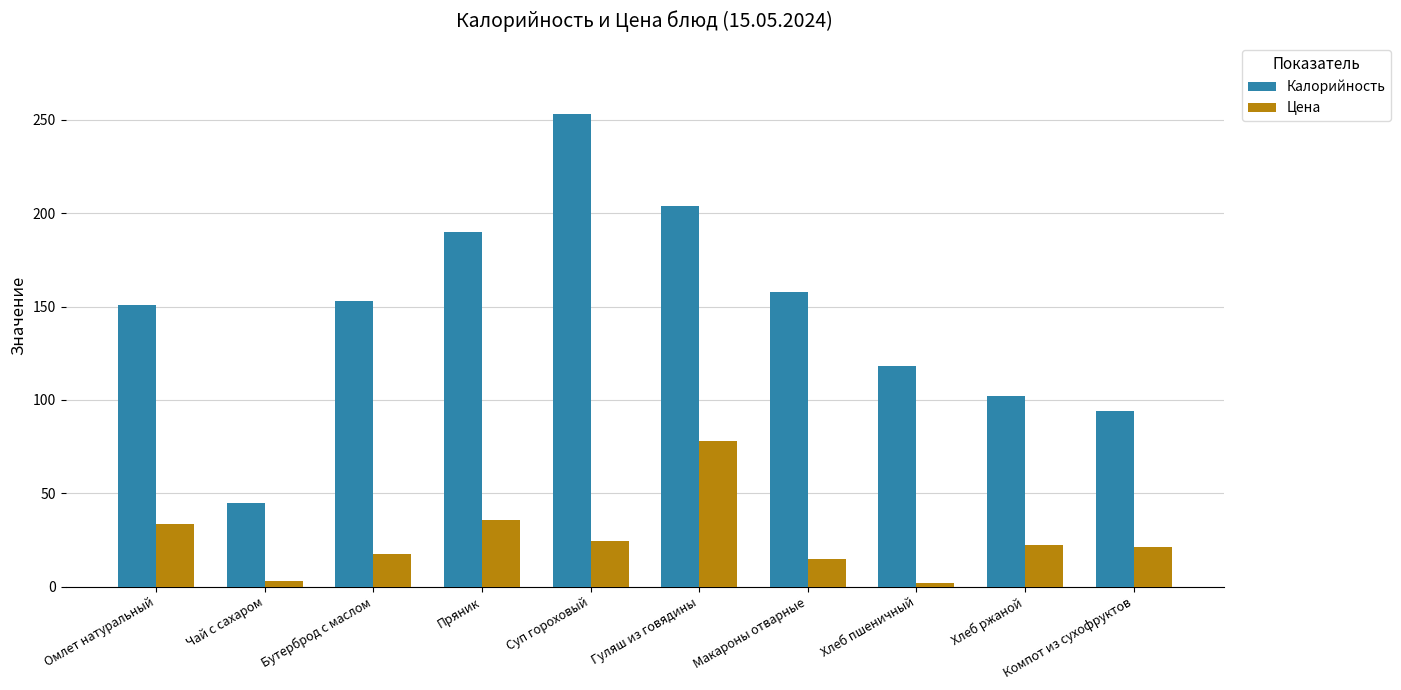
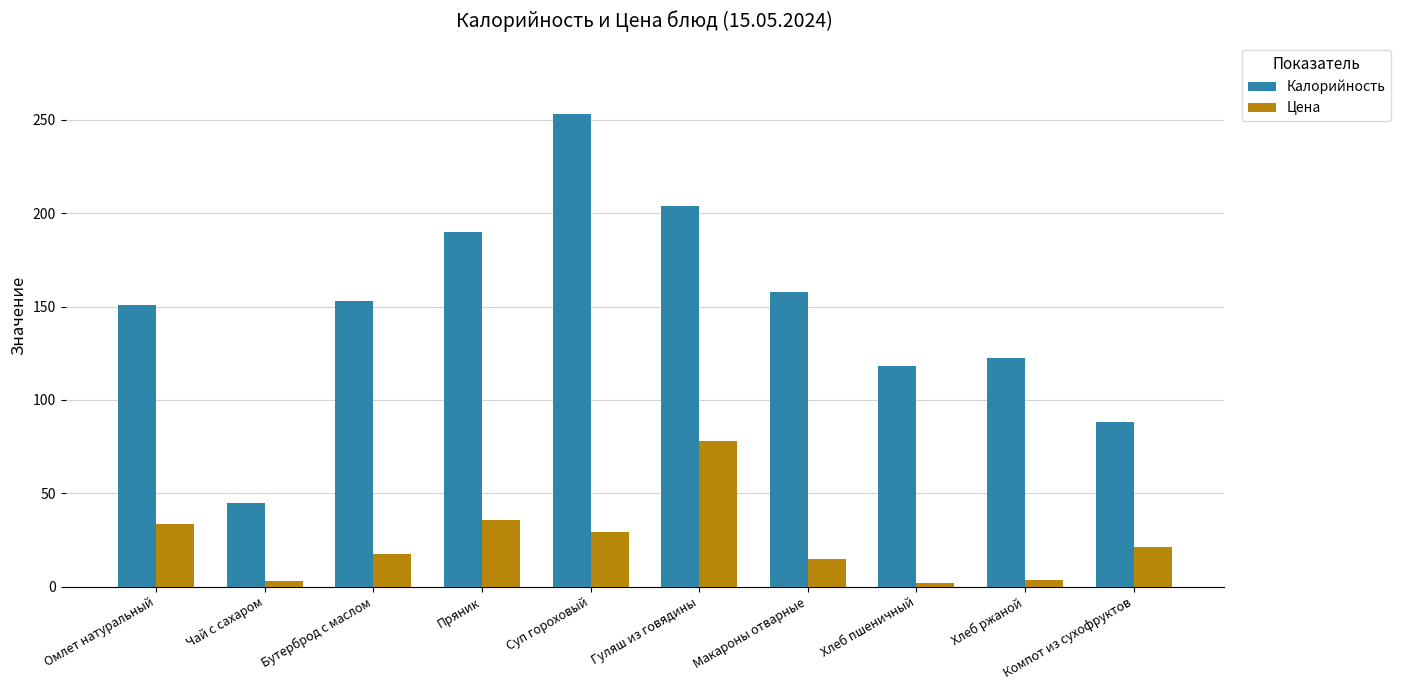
  {
    "Калорийность": {
      "Омлет натуральный": 151,
      "Чай с сахаром": 45,
      "Бутерброд с маслом": 153,
      "Пряник": 190,
      "Суп гороховый": 253,
      "Гуляш из говядины": 204,
      "Макароны отварные": 158,
      "Хлеб пшеничный": 118,
-     "Хлеб ржаной": 102,
-     "Компот из сухофруктов": 94
+     "Хлеб ржаной": 123,
+     "Компот из сухофруктов": 88
    },
    "Цена": {
      "Омлет натуральный": 33,
      "Чай с сахаром": 3,
      "Бутерброд с маслом": 18,
      "Пряник": 36,
-     "Суп гороховый": 24,
+     "Суп гороховый": 29,
      "Гуляш из говядины": 78,
      "Макароны отварные": 15,
      "Хлеб пшеничный": 2,
-     "Хлеб ржаной": 22,
+     "Хлеб ржаной": 3,
      "Компот из сухофруктов": 21
    }
  }
